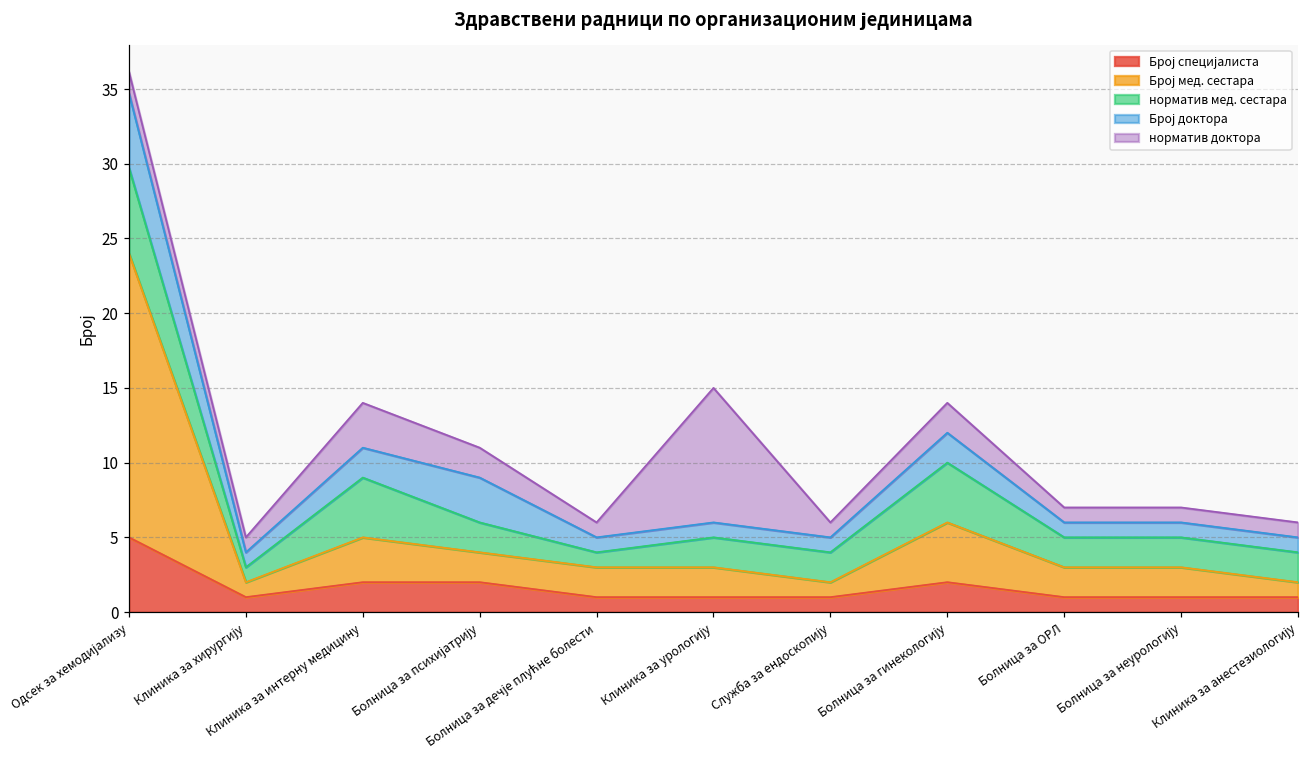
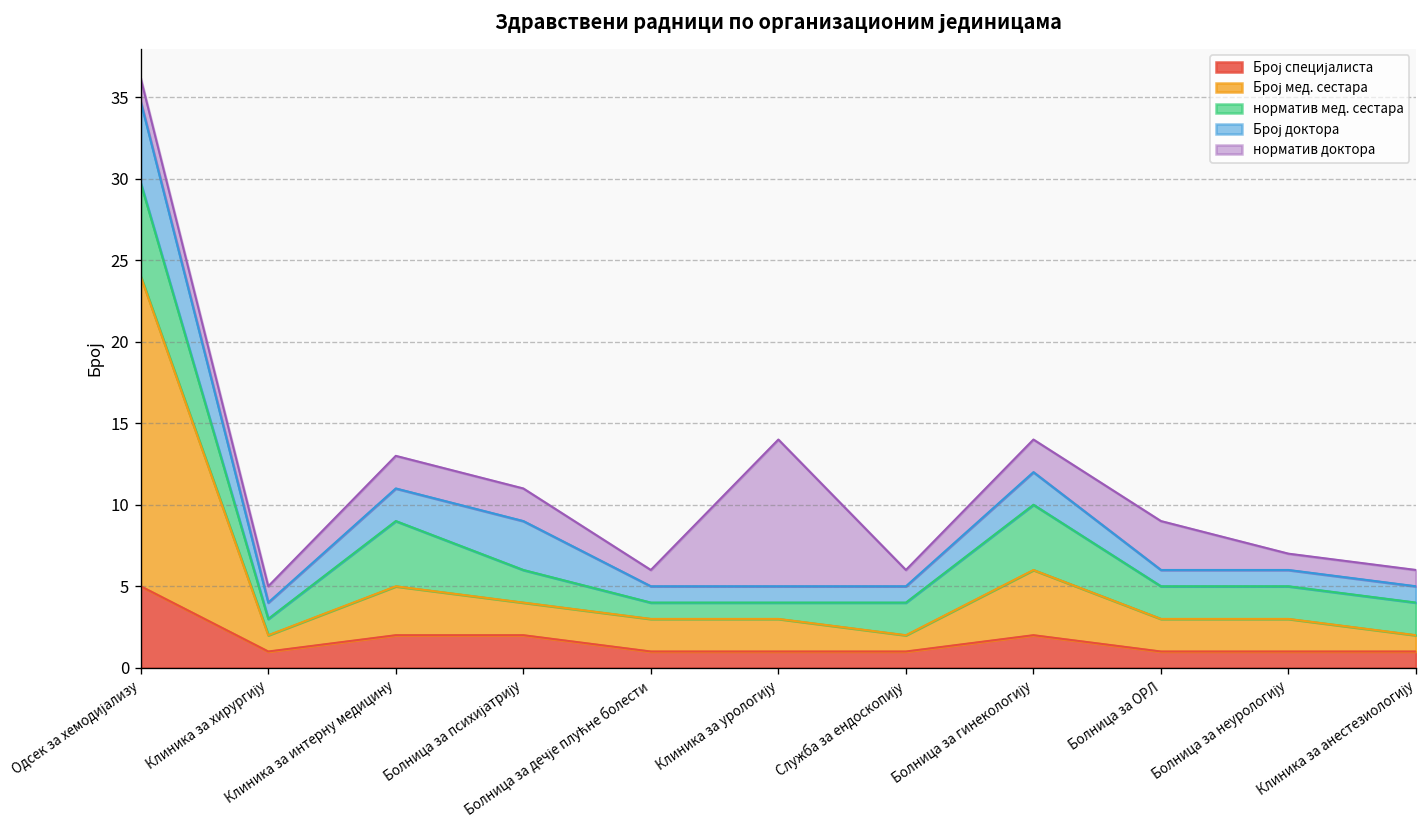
  {
    "Број специјалиста": {
      "Одсек за хемодијализу": 5,
      "Клиника за хирургију": 1,
      "Клиника за интерну медицину": 2,
      "Болница за психијатрију": 2,
      "Болница за дечје плућне болести": 1,
      "Клиника за урологију": 1,
      "Служба за ендоскопију": 1,
      "Болница за гинекологију": 2,
      "Болница за ОРЛ": 1,
      "Болница за неурологију": 1,
      "Клиника за анестезиологију": 1
    },
    "Број мед. сестара": {
      "Одсек за хемодијализу": 19,
      "Клиника за хирургију": 1,
      "Клиника за интерну медицину": 3,
      "Болница за психијатрију": 2,
      "Болница за дечје плућне болести": 2,
      "Клиника за урологију": 2,
      "Служба за ендоскопију": 1,
      "Болница за гинекологију": 4,
      "Болница за ОРЛ": 2,
      "Болница за неурологију": 2,
      "Клиника за анестезиологију": 1
    },
    "норматив мед. сестара": {
      "Одсек за хемодијализу": 5.7,
      "Клиника за хирургију": 1,
      "Клиника за интерну медицину": 4,
      "Болница за психијатрију": 2,
      "Болница за дечје плућне болести": 1,
-     "Клиника за урологију": 2,
+     "Клиника за урологију": 1,
      "Служба за ендоскопију": 2,
      "Болница за гинекологију": 4,
      "Болница за ОРЛ": 2,
      "Болница за неурологију": 2,
      "Клиника за анестезиологију": 2
    },
    "Број доктора": {
      "Одсек за хемодијализу": 5,
      "Клиника за хирургију": 1,
      "Клиника за интерну медицину": 2,
      "Болница за психијатрију": 3,
      "Болница за дечје плућне болести": 1,
      "Клиника за урологију": 1,
      "Служба за ендоскопију": 1,
      "Болница за гинекологију": 2,
      "Болница за ОРЛ": 1,
      "Болница за неурологију": 1,
      "Клиника за анестезиологију": 1
    },
    "норматив доктора": {
      "Одсек за хемодијализу": 1.4,
      "Клиника за хирургију": 1,
-     "Клиника за интерну медицину": 3,
+     "Клиника за интерну медицину": 2,
      "Болница за психијатрију": 2,
      "Болница за дечје плућне болести": 1,
      "Клиника за урологију": 9,
      "Служба за ендоскопију": 1,
      "Болница за гинекологију": 2,
-     "Болница за ОРЛ": 1,
+     "Болница за ОРЛ": 3,
      "Болница за неурологију": 1,
      "Клиника за анестезиологију": 1
    }
  }
